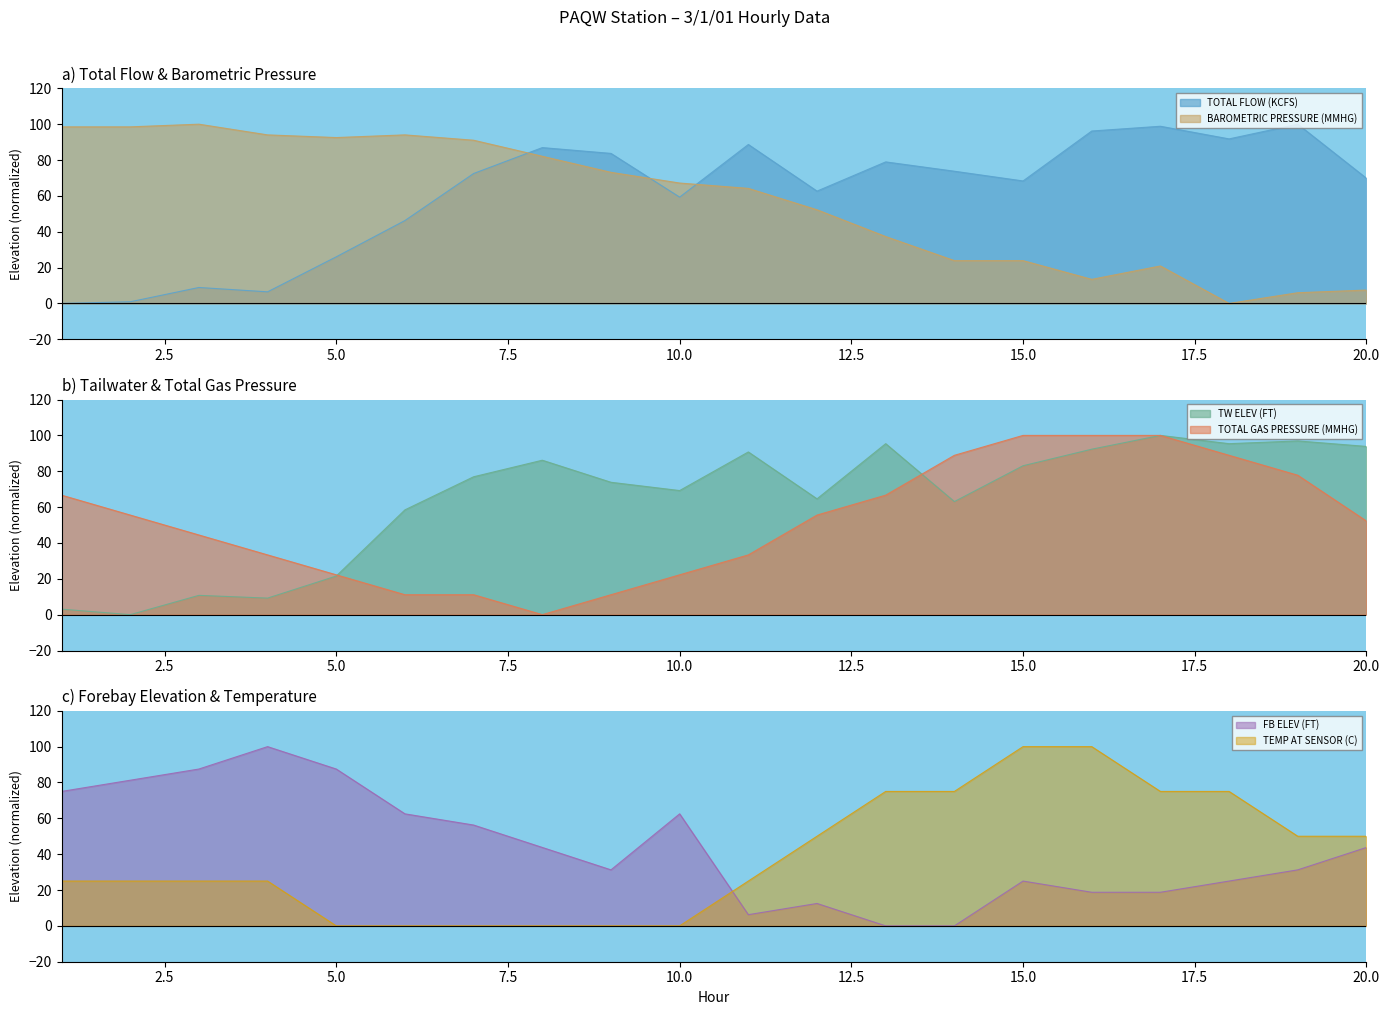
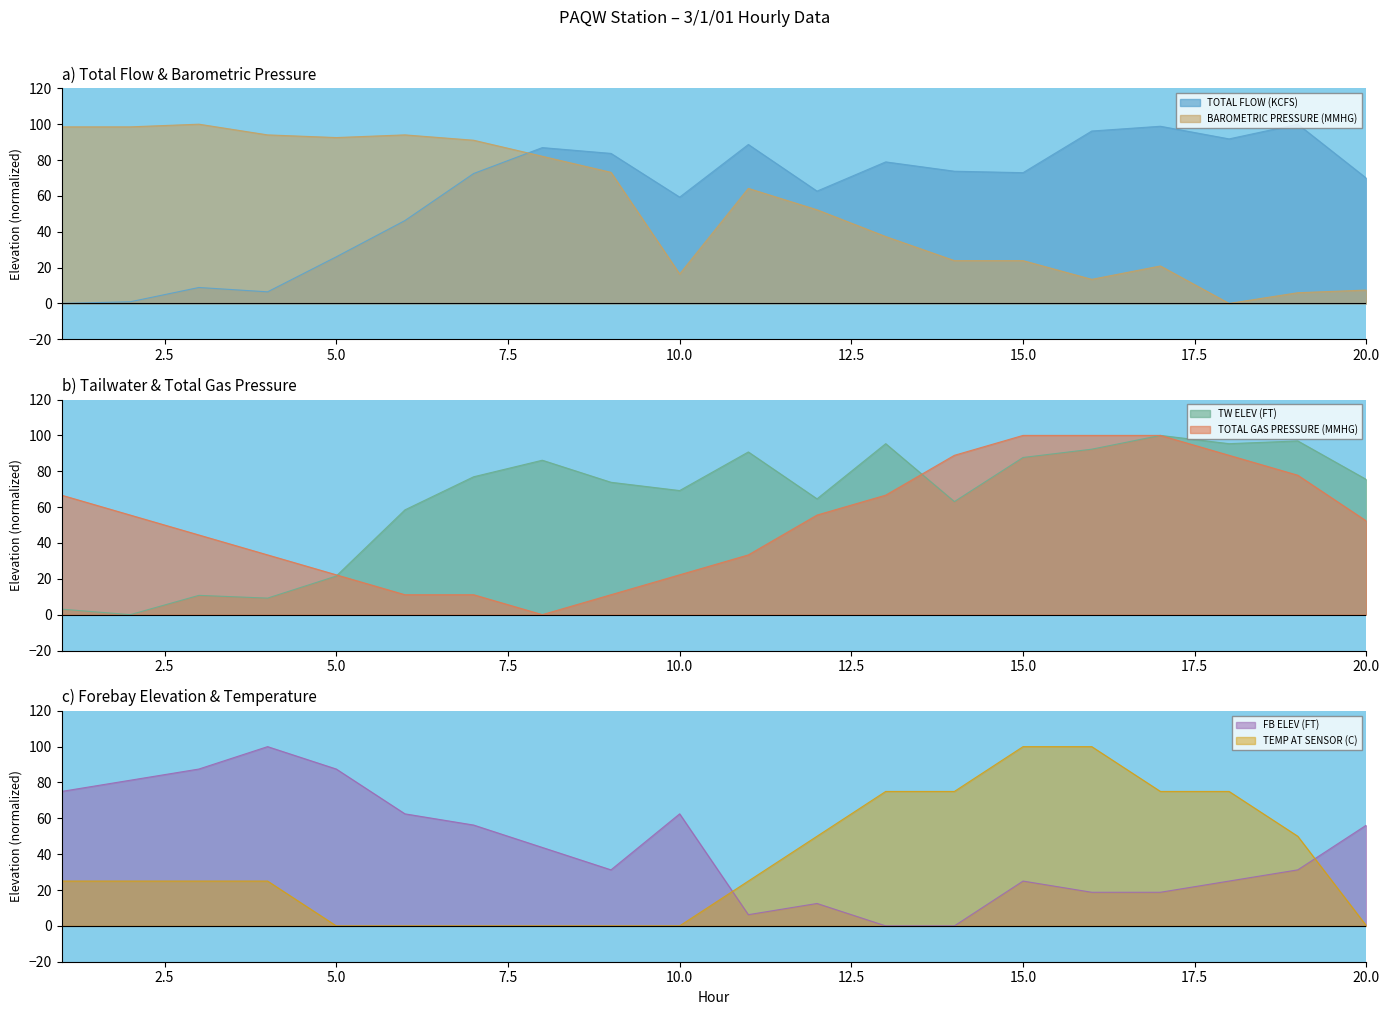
  {
    "a) Total Flow & Barometric Pressure": {
      "TOTAL FLOW (KCFS)": {
        "5.0": 26,
        "10.0": 59,
-       "15.0": 68,
+       "15.0": 73,
        "20.0": 70
      },
      "BAROMETRIC PRESSURE (MMHG)": {
        "5.0": 93,
-       "10.0": 67,
+       "10.0": 16,
        "15.0": 24,
        "20.0": 7
      }
    },
    "b) Tailwater & Total Gas Pressure": {
      "TW ELEV (FT)": {
        "10.0": 69,
-       "15.0": 83,
-       "20.0": 94
+       "15.0": 88,
+       "20.0": 75
      },
      "TOTAL GAS PRESSURE (MMHG)": {
        "10.0": 22,
        "15.0": 100,
        "20.0": 52
      }
    },
    "c) Forebay Elevation & Temperature": {
      "FB ELEV (FT)": {
        "5.0": 87,
        "10.0": 62,
        "15.0": 25,
-       "20.0": 44
+       "20.0": 56
      },
      "TEMP AT SENSOR (C)": {
        "5.0": 0,
        "10.0": 0,
        "15.0": 100,
-       "20.0": 50
+       "20.0": 0
      }
    }
  }
